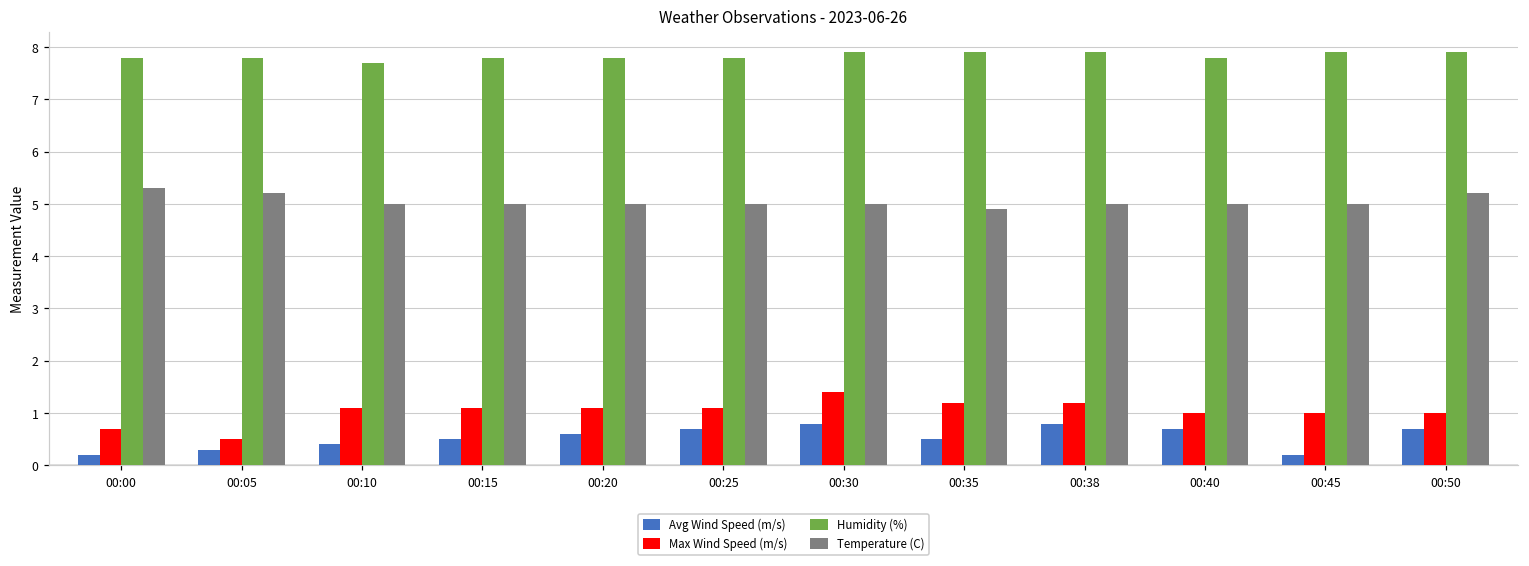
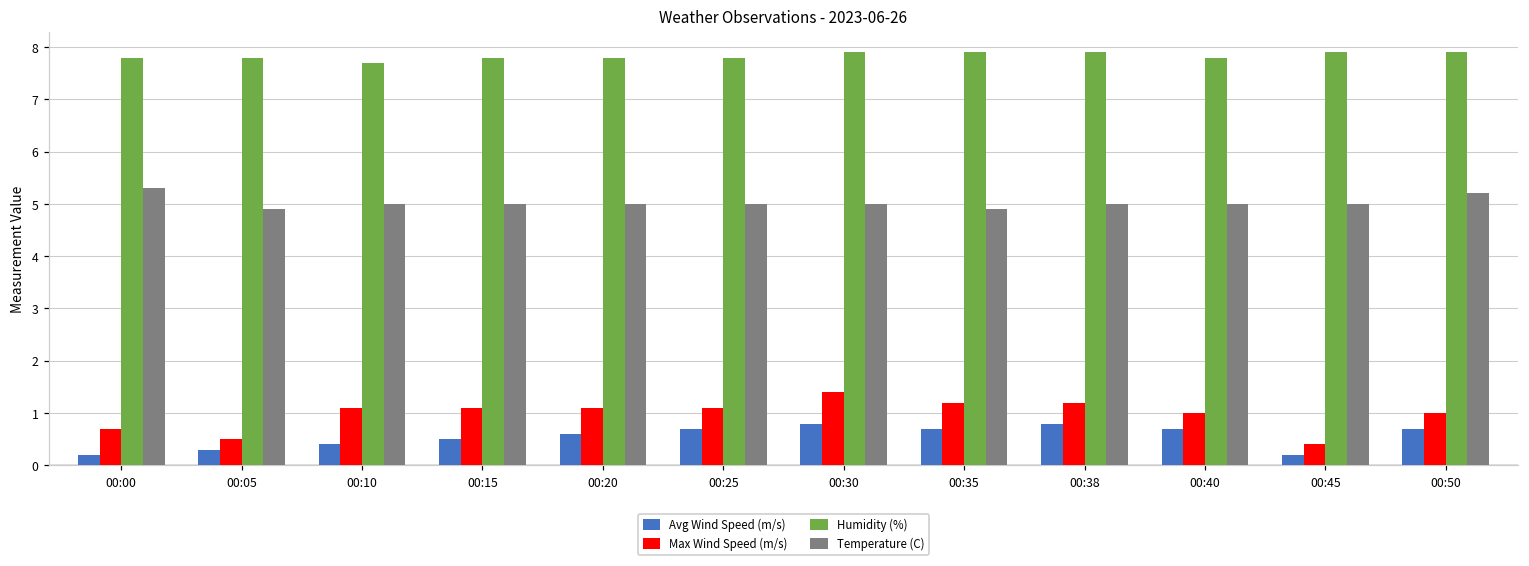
  {
    "Avg Wind Speed (m/s)": {
      "00:00": 0.2,
      "00:05": 0.3,
      "00:10": 0.4,
      "00:15": 0.5,
      "00:20": 0.6,
      "00:25": 0.7,
      "00:30": 0.8,
-     "00:35": 0.5,
+     "00:35": 0.7,
      "00:38": 0.8,
      "00:40": 0.7,
      "00:45": 0.2,
      "00:50": 0.7
    },
    "Max Wind Speed (m/s)": {
      "00:00": 0.7,
      "00:05": 0.5,
      "00:10": 1.1,
      "00:15": 1.1,
      "00:20": 1.1,
      "00:25": 1.1,
      "00:30": 1.4,
      "00:35": 1.2,
      "00:38": 1.2,
      "00:40": 1.0,
-     "00:45": 1.0,
+     "00:45": 0.4,
      "00:50": 1.0
    },
    "Humidity (%)": {
      "00:00": 7.8,
      "00:05": 7.8,
      "00:10": 7.7,
      "00:15": 7.8,
      "00:20": 7.8,
      "00:25": 7.8,
      "00:30": 7.9,
      "00:35": 7.9,
      "00:38": 7.9,
      "00:40": 7.8,
      "00:45": 7.9,
      "00:50": 7.9
    },
    "Temperature (C)": {
      "00:00": 5.3,
-     "00:05": 5.2,
+     "00:05": 4.9,
      "00:10": 5.0,
      "00:15": 5.0,
      "00:20": 5.0,
      "00:25": 5.0,
      "00:30": 5.0,
      "00:35": 4.9,
      "00:38": 5.0,
      "00:40": 5.0,
      "00:45": 5.0,
      "00:50": 5.2
    }
  }
